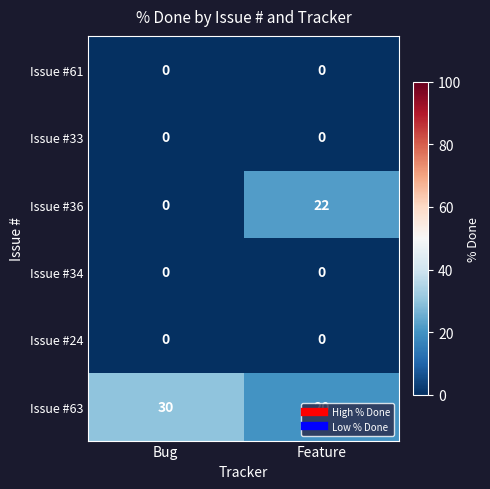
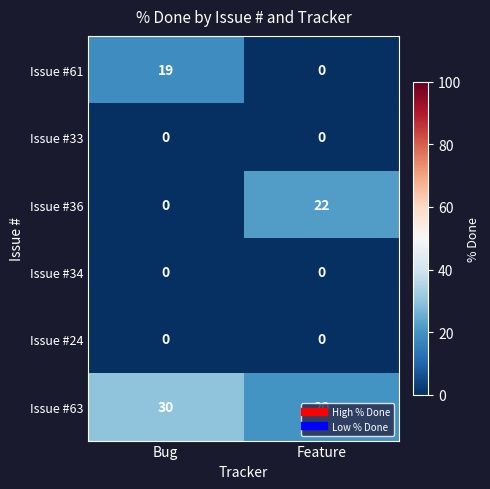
  {
    "Issue #61": {
-     "Bug": 0,
+     "Bug": 19,
      "Feature": 0
    },
    "Issue #33": {
      "Bug": 0,
      "Feature": 0
    },
    "Issue #36": {
      "Bug": 0,
      "Feature": 22
    },
    "Issue #34": {
      "Bug": 0,
      "Feature": 0
    },
    "Issue #24": {
      "Bug": 0,
      "Feature": 0
    },
    "Issue #63": {
      "Bug": 30
    }
  }
